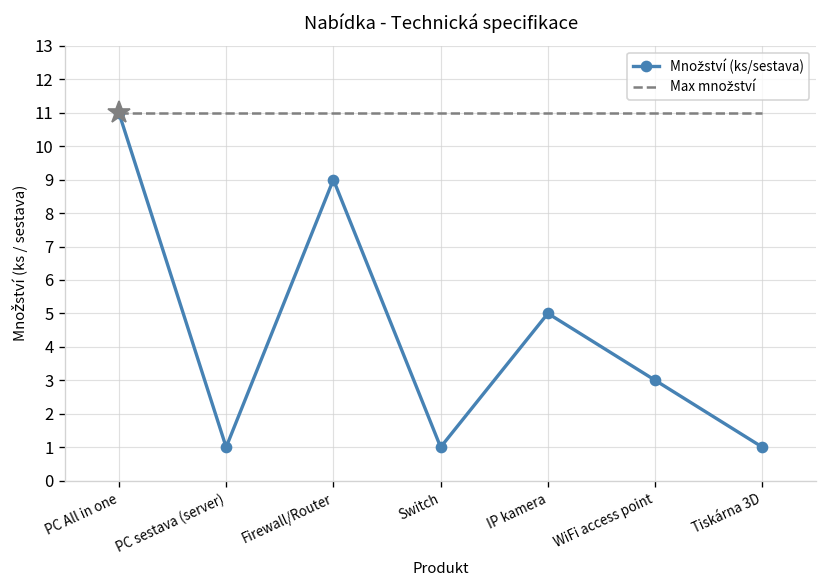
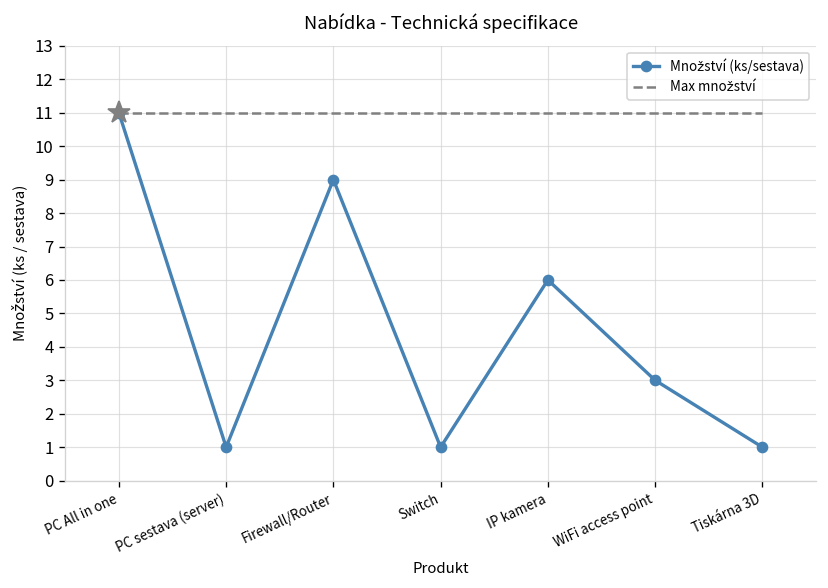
  {
    "Množství (ks/sestava)": {
      "PC sestava (server)": 1,
      "Firewall/Router": 9,
      "Switch": 1,
-     "IP kamera": 5,
+     "IP kamera": 6,
      "WiFi access point": 3,
      "Tiskárna 3D": 1
    }
  }
